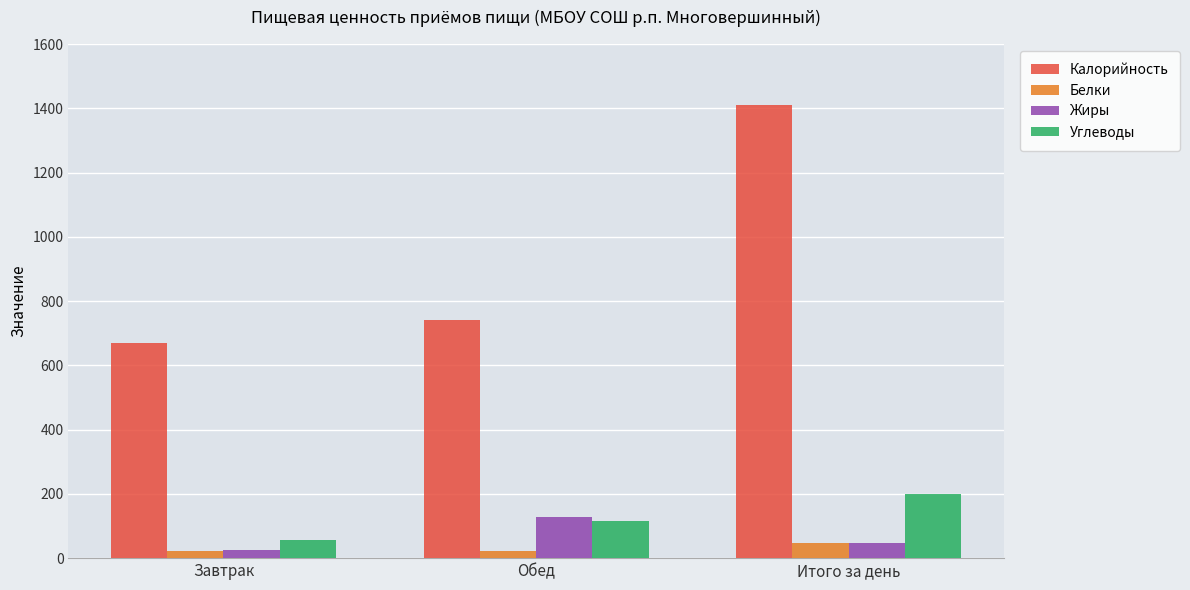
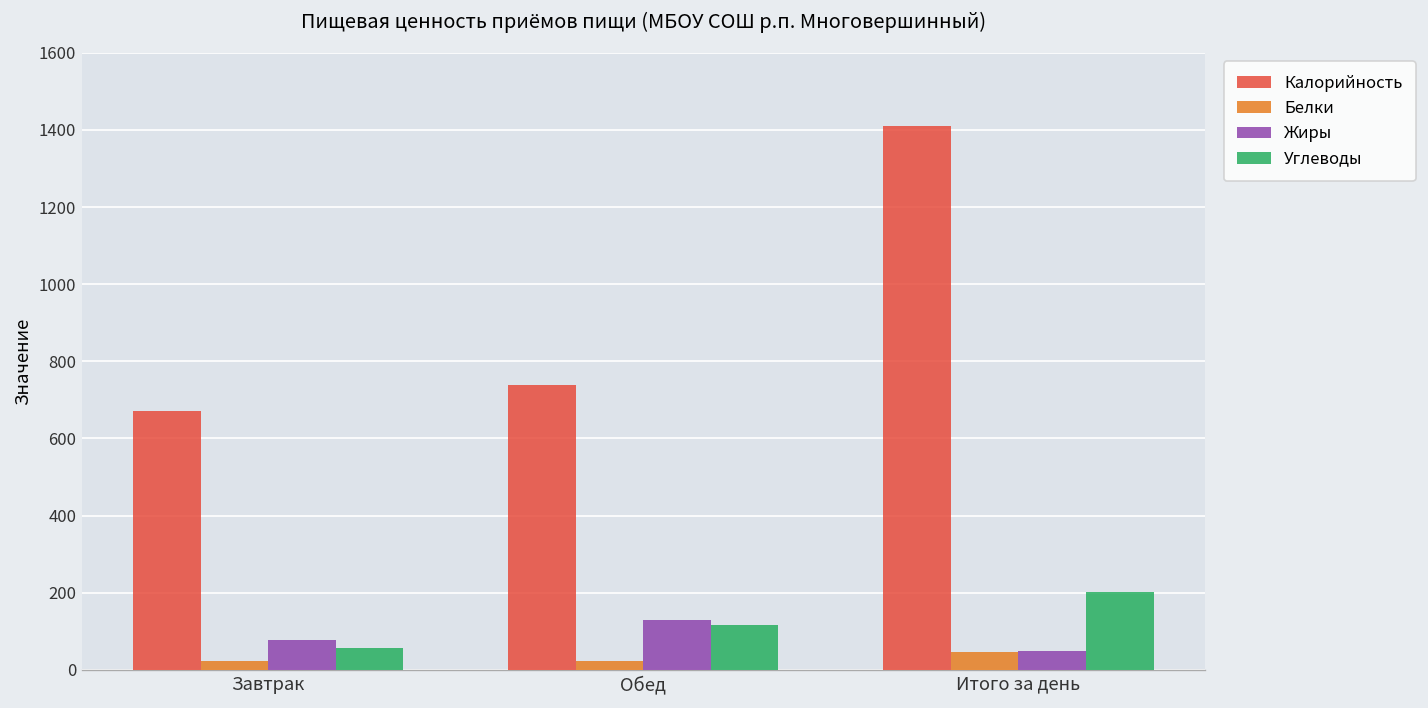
  {
    "Жиры": {
-     "Завтрак": 30,
+     "Завтрак": 80,
      "Обед": 130,
      "Итого за день": 50
    },
    "Углеводы": {
      "Завтрак": 60,
      "Обед": 120,
      "Итого за день": 200
    }
  }
